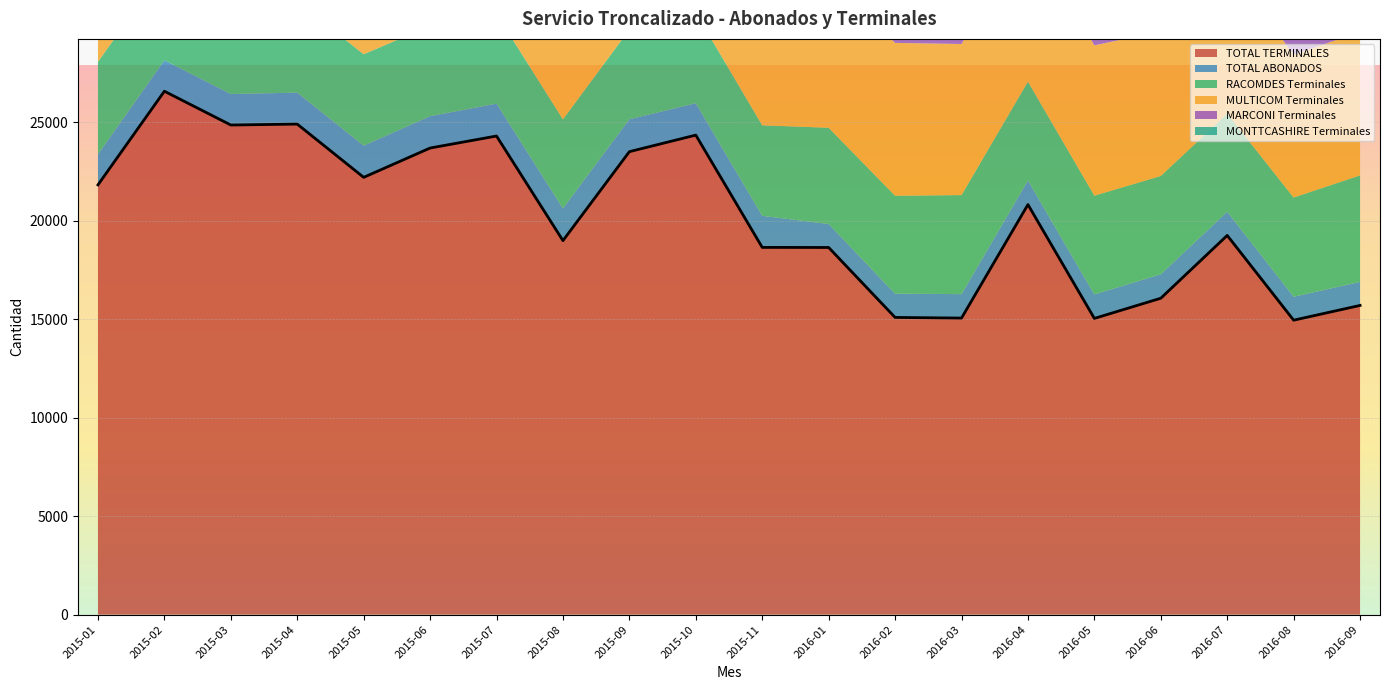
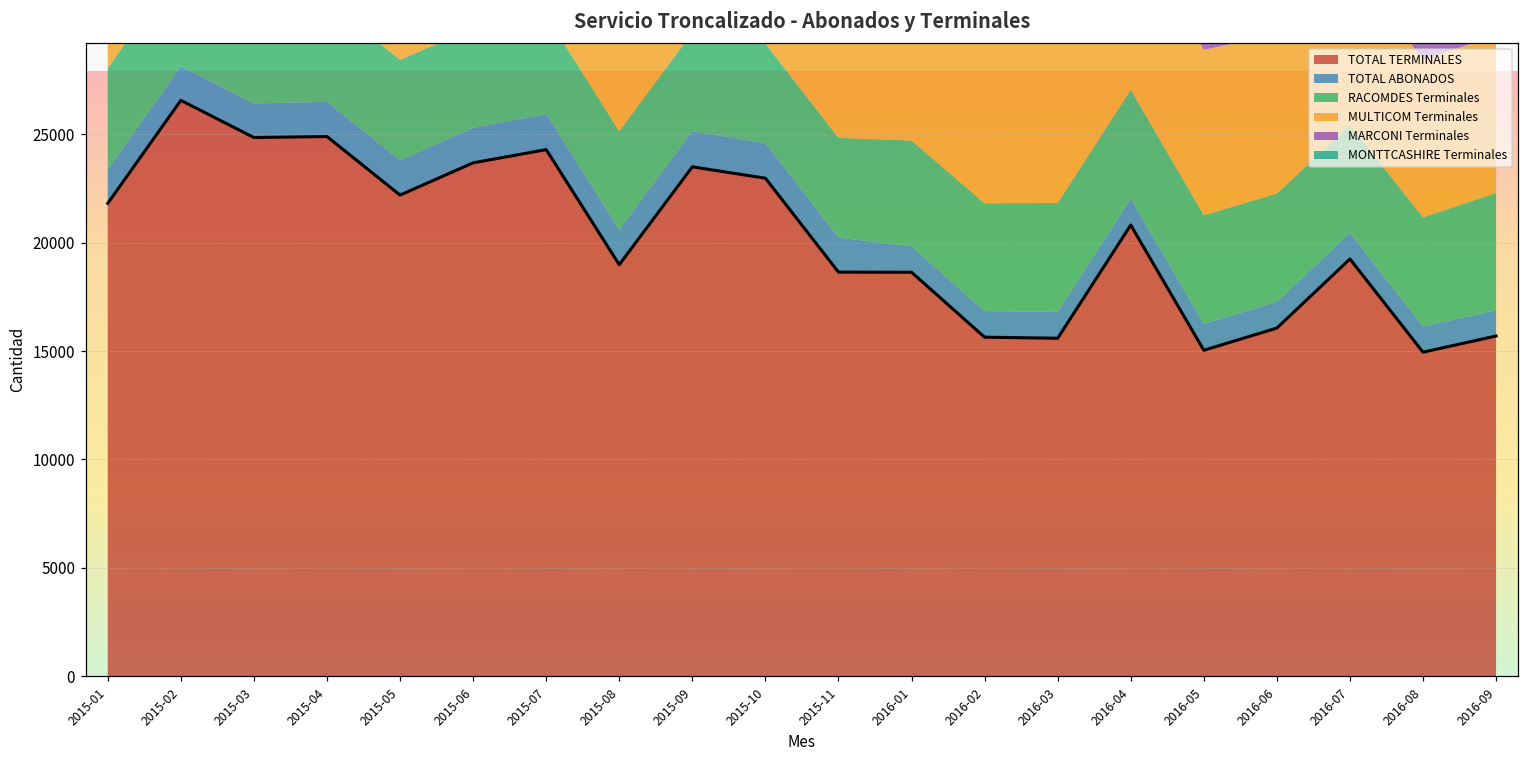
  {
    "TOTAL TERMINALES": {
      "2015-01": 21800,
      "2015-02": 26600,
      "2015-03": 24900,
      "2015-04": 24900,
      "2015-05": 22200,
      "2015-06": 23700,
      "2015-07": 24300,
      "2015-08": 19000,
      "2015-09": 23500,
-     "2015-10": 24300,
+     "2015-10": 23000,
      "2015-11": 18600,
      "2016-01": 18600,
-     "2016-02": 15100,
-     "2016-03": 15100,
+     "2016-02": 15600,
+     "2016-03": 15600,
      "2016-04": 20800,
      "2016-05": 15000,
      "2016-06": 16100,
      "2016-07": 19300,
      "2016-08": 15000,
      "2016-09": 15700
    },
    "TOTAL ABONADOS": {
      "2015-01": 1600,
      "2015-02": 1600,
      "2015-03": 1600,
      "2015-04": 1600,
      "2015-05": 1600,
      "2015-06": 1600,
      "2015-07": 1600,
      "2015-08": 1600,
      "2015-09": 1600,
      "2015-10": 1600,
      "2015-11": 1600,
      "2016-01": 1200,
      "2016-02": 1200,
      "2016-03": 1200,
      "2016-04": 1200,
      "2016-05": 1200,
      "2016-06": 1200,
      "2016-07": 1200,
      "2016-08": 1200,
      "2016-09": 1200
    },
    "MULTICOM Terminales": {
      "2016-05": 7600
    }
  }
